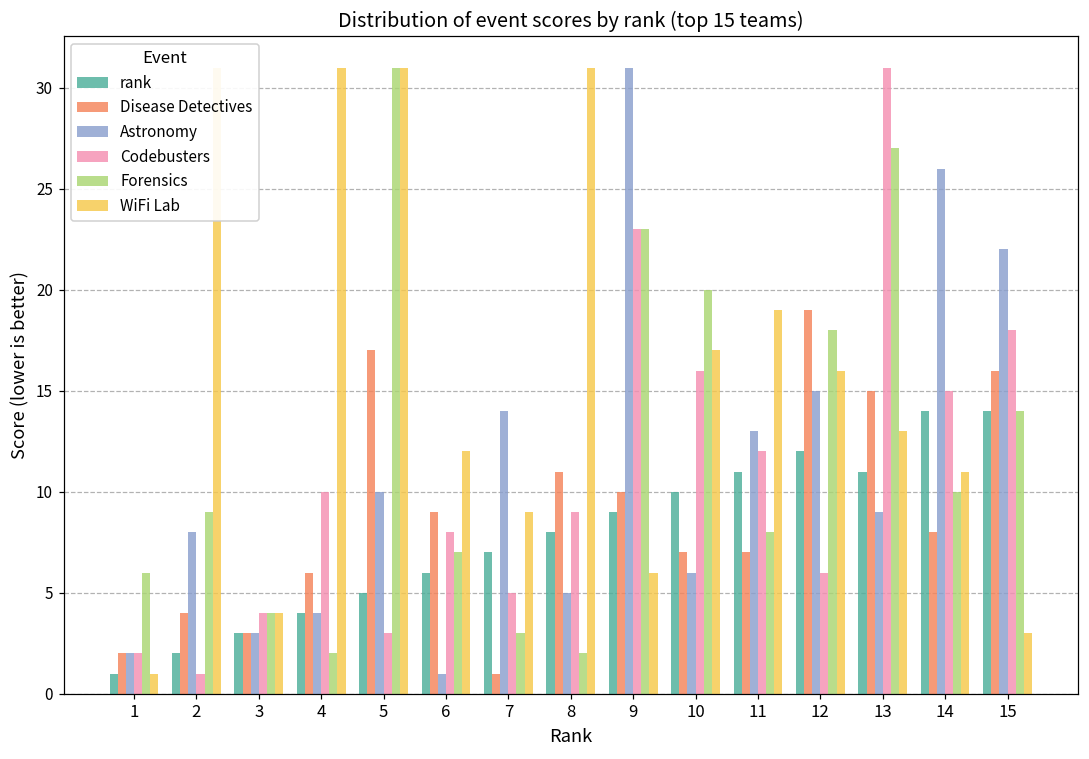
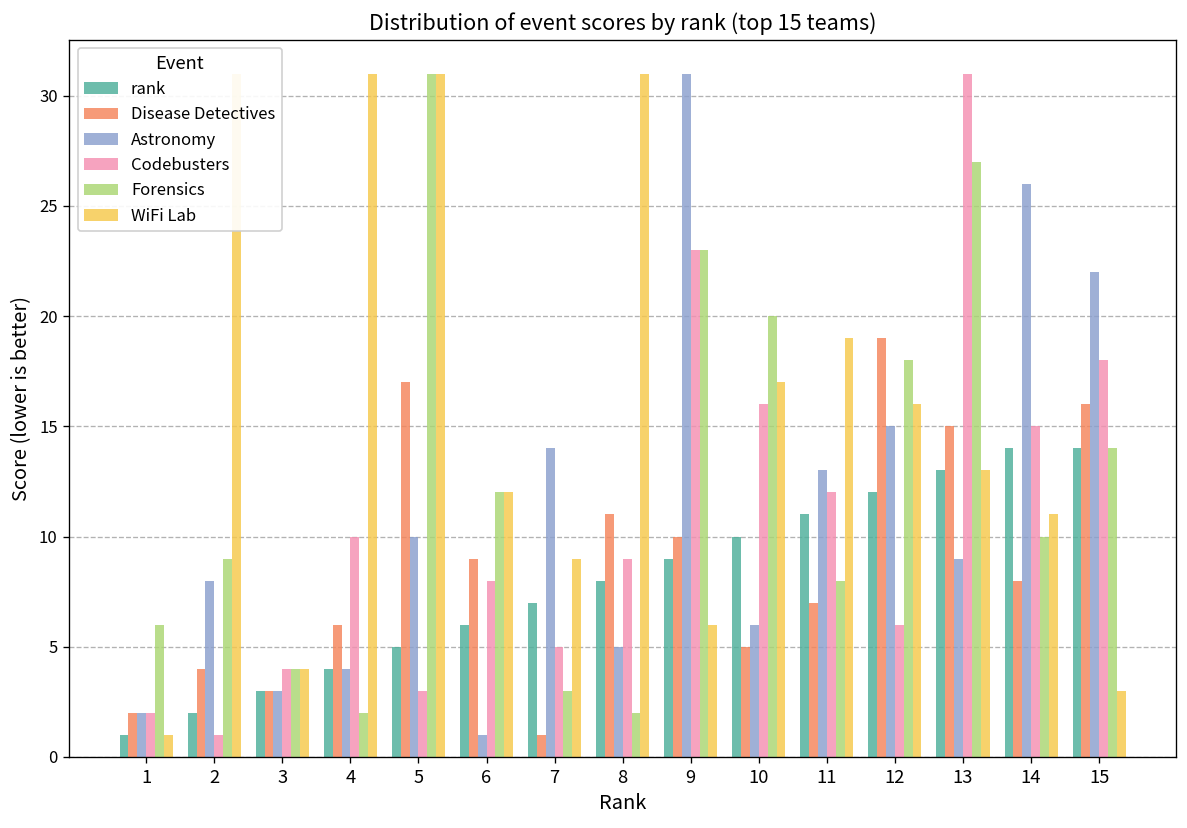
  {
    "rank": {
      "1": 1,
      "2": 2,
      "3": 3,
      "4": 4,
      "5": 5,
      "6": 6,
      "7": 7,
      "8": 8,
      "9": 9,
      "10": 10,
      "11": 11,
      "12": 12,
-     "13": 11,
+     "13": 13,
      "14": 14,
      "15": 14
    },
    "Disease Detectives": {
      "1": 2,
      "2": 4,
      "3": 3,
      "4": 6,
      "5": 17,
      "6": 9,
      "7": 1,
      "8": 11,
      "9": 10,
-     "10": 7,
+     "10": 5,
      "11": 7,
      "12": 19,
      "13": 15,
      "14": 8,
      "15": 16
    },
    "Astronomy": {
      "1": 2,
      "2": 8,
      "3": 3,
      "4": 4,
      "5": 10,
      "6": 1,
      "7": 14,
      "8": 5,
      "9": 31,
      "10": 6,
      "11": 13,
      "12": 15,
      "13": 9,
      "14": 26,
      "15": 22
    },
    "Codebusters": {
      "1": 2,
      "2": 1,
      "3": 4,
      "4": 10,
      "5": 3,
      "6": 8,
      "7": 5,
      "8": 9,
      "9": 23,
      "10": 16,
      "11": 12,
      "12": 6,
      "13": 31,
      "14": 15,
      "15": 18
    },
    "Forensics": {
      "1": 6,
      "2": 9,
      "3": 4,
      "4": 2,
      "5": 31,
-     "6": 7,
+     "6": 12,
      "7": 3,
      "8": 2,
      "9": 23,
      "10": 20,
      "11": 8,
      "12": 18,
      "13": 27,
      "14": 10,
      "15": 14
    },
    "WiFi Lab": {
      "1": 1,
      "3": 4,
      "4": 31,
      "5": 31,
      "6": 12,
      "7": 9,
      "8": 31,
      "9": 6,
      "10": 17,
      "11": 19,
      "12": 16,
      "13": 13,
      "14": 11,
      "15": 3
    }
  }
